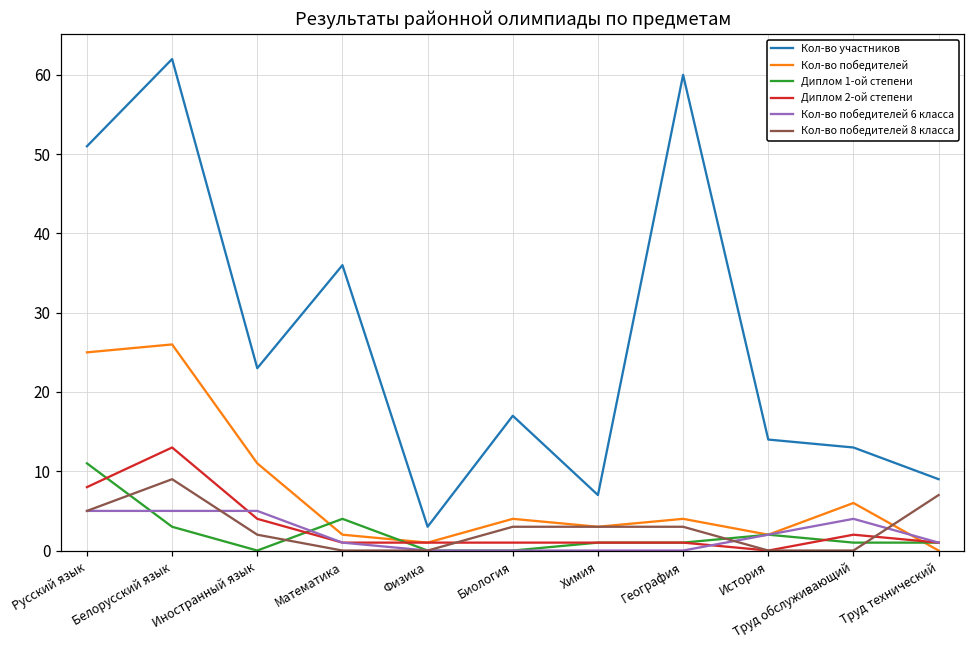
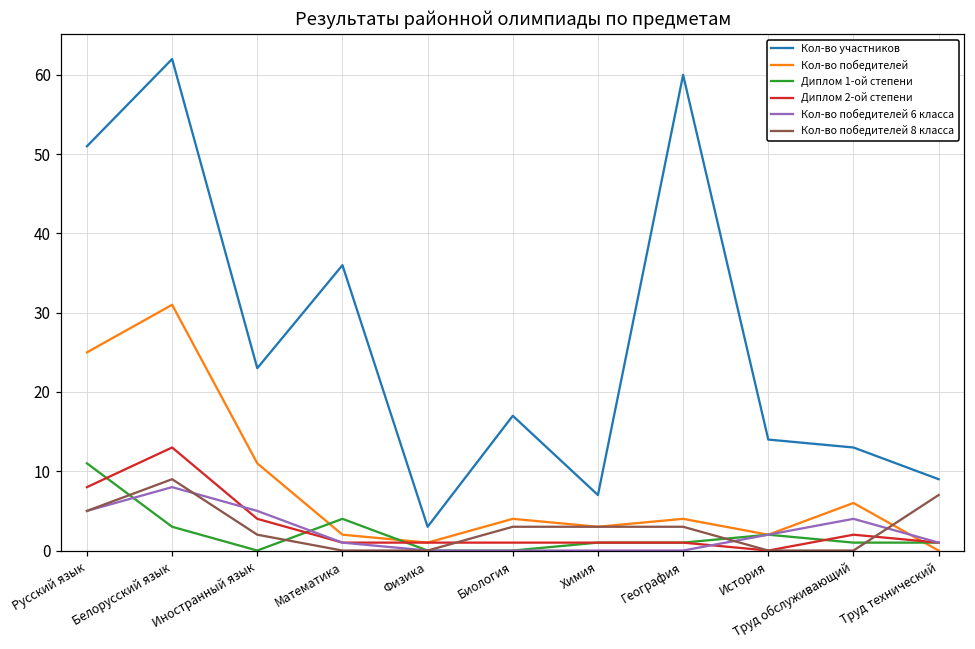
  {
    "Кол-во участников": {
      "Русский язык": 51,
      "Белорусский язык": 62,
      "Иностранный язык": 23,
      "Математика": 36,
      "Физика": 3,
      "Биология": 17,
      "Химия": 7,
      "География": 60,
      "История": 14,
      "Труд обслуживающий": 13,
      "Труд технический": 9
    },
    "Кол-во победителей": {
      "Русский язык": 25,
-     "Белорусский язык": 26,
+     "Белорусский язык": 31,
      "Иностранный язык": 11,
      "Математика": 2,
      "Биология": 4,
      "География": 4,
      "Труд обслуживающий": 6,
      "Труд технический": 0
    },
    "Диплом 1-ой степени": {
      "Русский язык": 11,
      "Белорусский язык": 3,
      "Иностранный язык": 0,
      "Математика": 4,
      "Труд обслуживающий": 1
    },
    "Диплом 2-ой степени": {
      "Русский язык": 8,
      "Белорусский язык": 13,
      "Иностранный язык": 4,
      "Биология": 1,
      "Труд обслуживающий": 2
    },
    "Кол-во победителей 6 класса": {
-     "Белорусский язык": 5,
+     "Белорусский язык": 8,
      "Иностранный язык": 5,
      "Химия": 0,
      "География": 0,
      "Труд обслуживающий": 4
    },
    "Кол-во победителей 8 класса": {
      "Белорусский язык": 9,
      "Иностранный язык": 2,
      "Математика": 0,
      "Биология": 3,
      "География": 3,
      "Труд обслуживающий": 0,
      "Труд технический": 7
    }
  }
